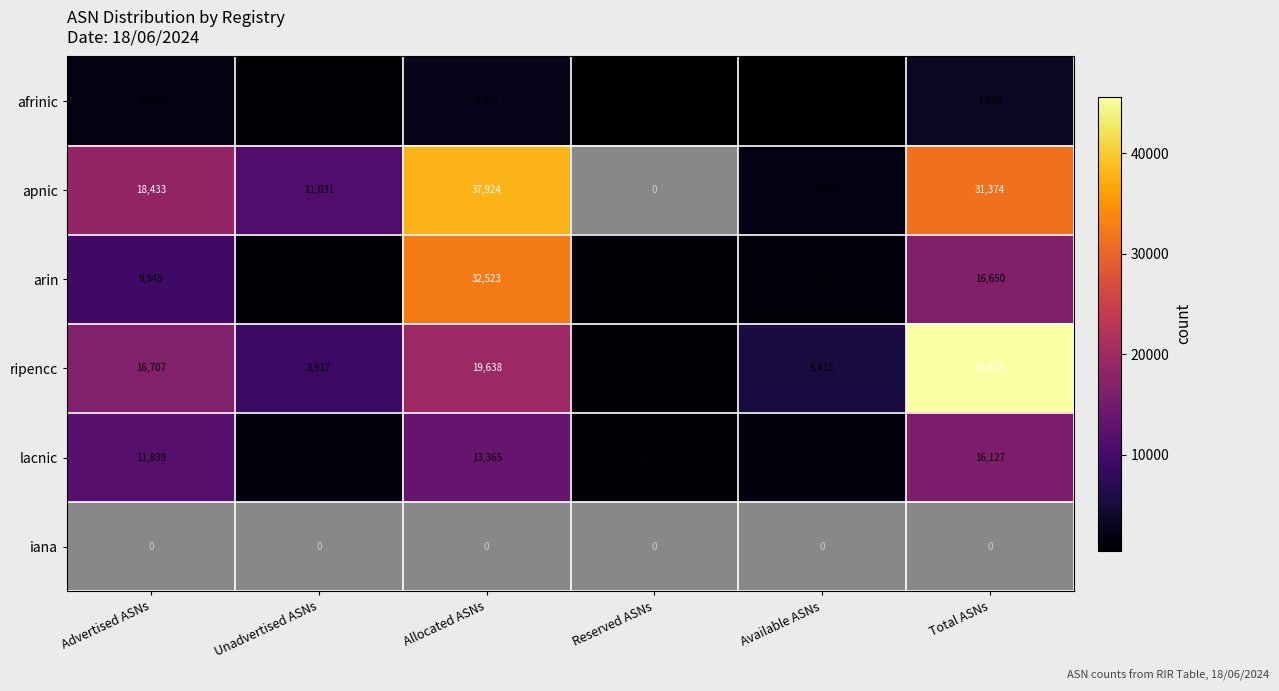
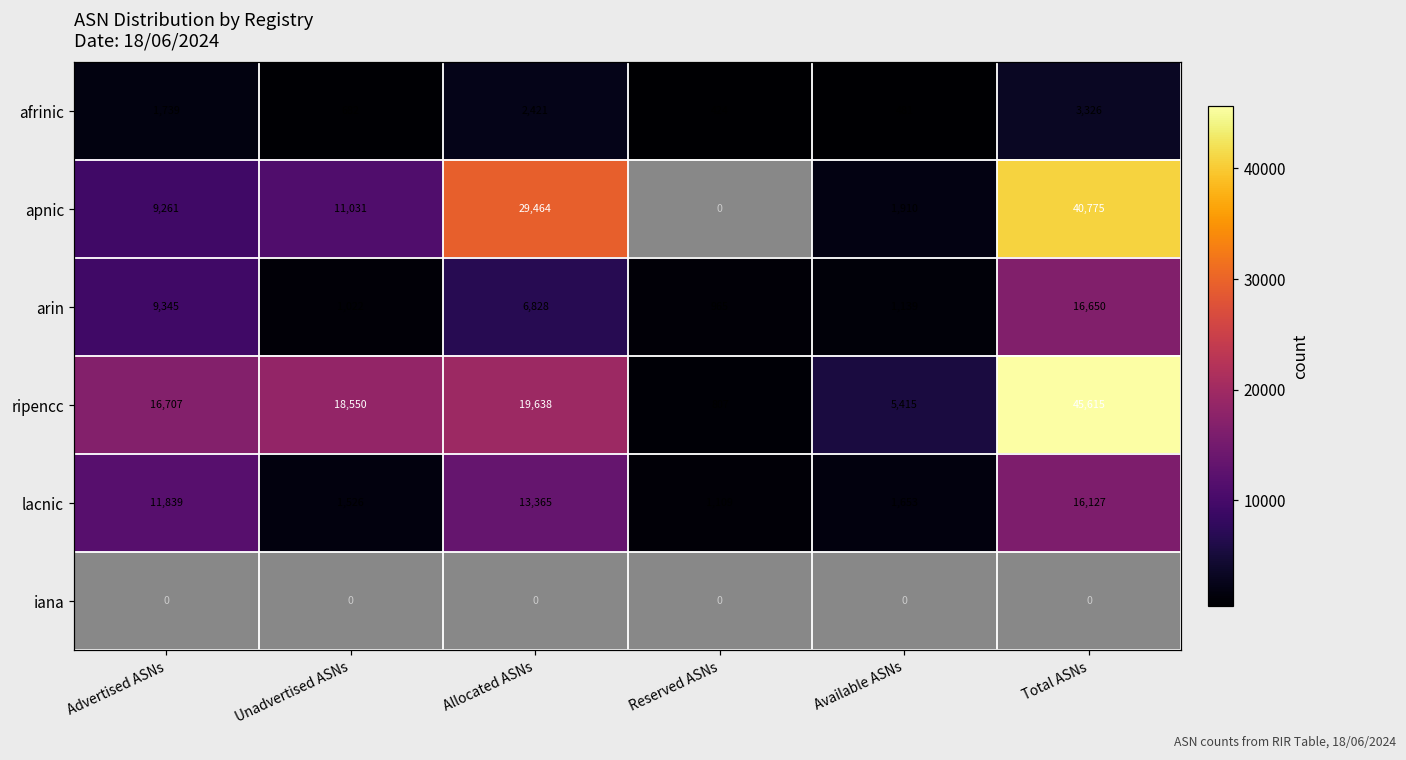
  {
    "apnic": {
-     "Advertised ASNs": "18,433",
+     "Advertised ASNs": "9,261",
      "Unadvertised ASNs": "11,031",
-     "Allocated ASNs": "37,924",
-     "Total ASNs": "31,374"
+     "Allocated ASNs": "29,464",
+     "Total ASNs": "40,775"
    },
    "arin": {
      "Advertised ASNs": "9,345",
-     "Allocated ASNs": "32,523",
+     "Allocated ASNs": "6,828",
      "Total ASNs": "16,650"
    },
    "ripencc": {
      "Advertised ASNs": "16,707",
-     "Unadvertised ASNs": "8,917",
+     "Unadvertised ASNs": "18,550",
      "Allocated ASNs": "19,638",
      "Available ASNs": "5,415",
      "Total ASNs": "45,615"
    },
    "lacnic": {
      "Advertised ASNs": "11,839",
      "Allocated ASNs": "13,365",
      "Total ASNs": "16,127"
    }
  }
